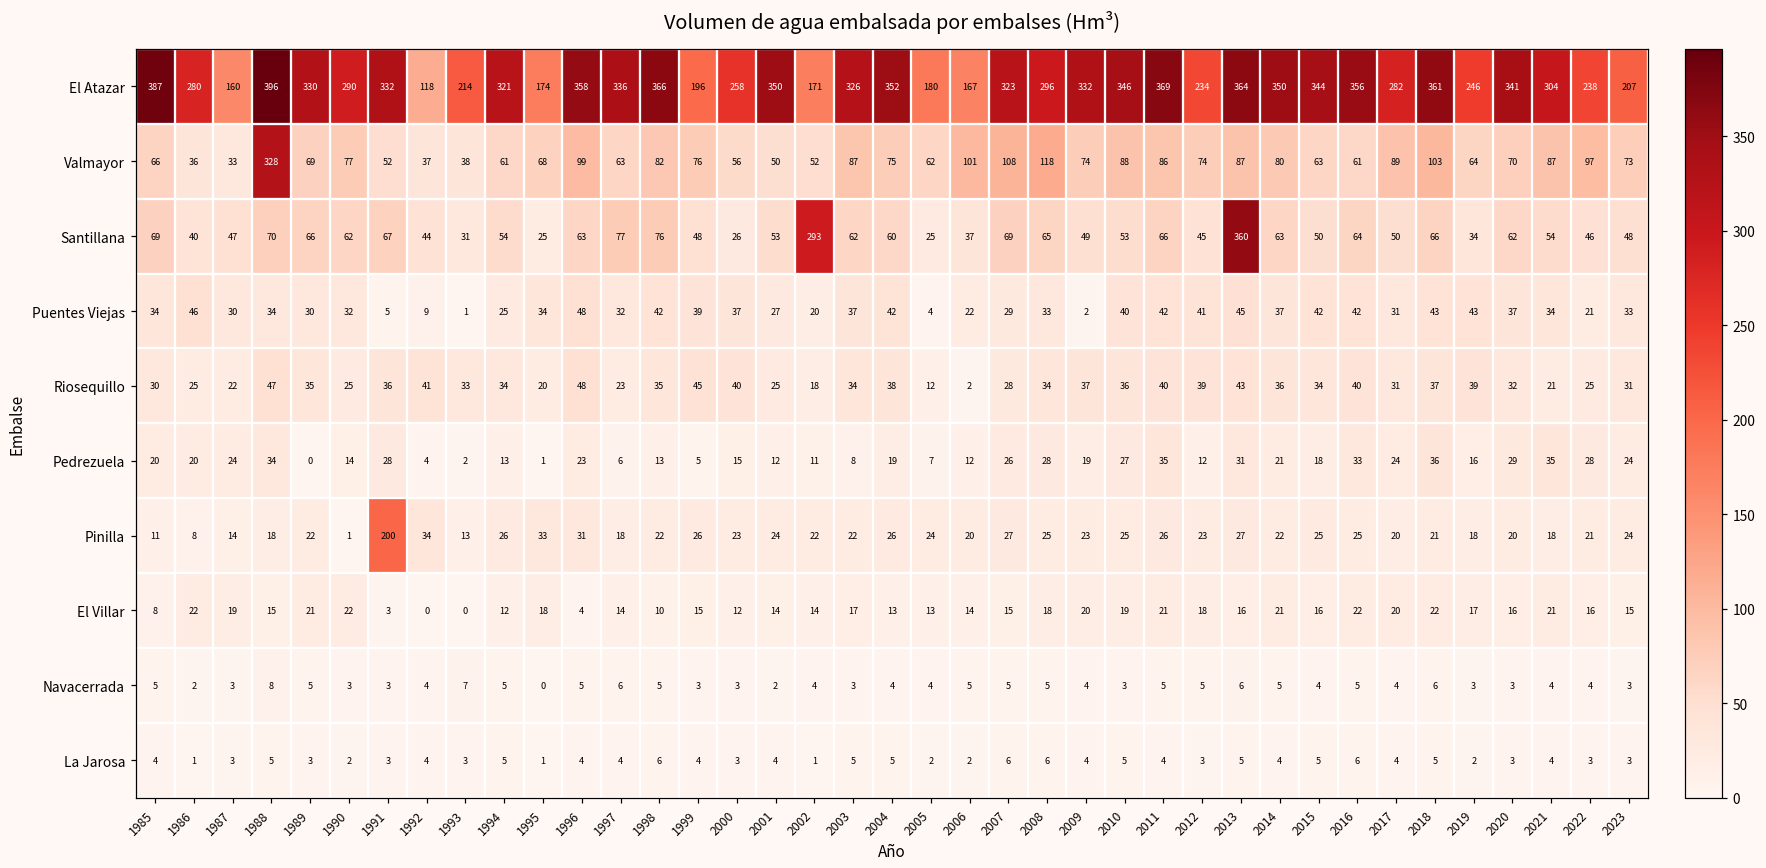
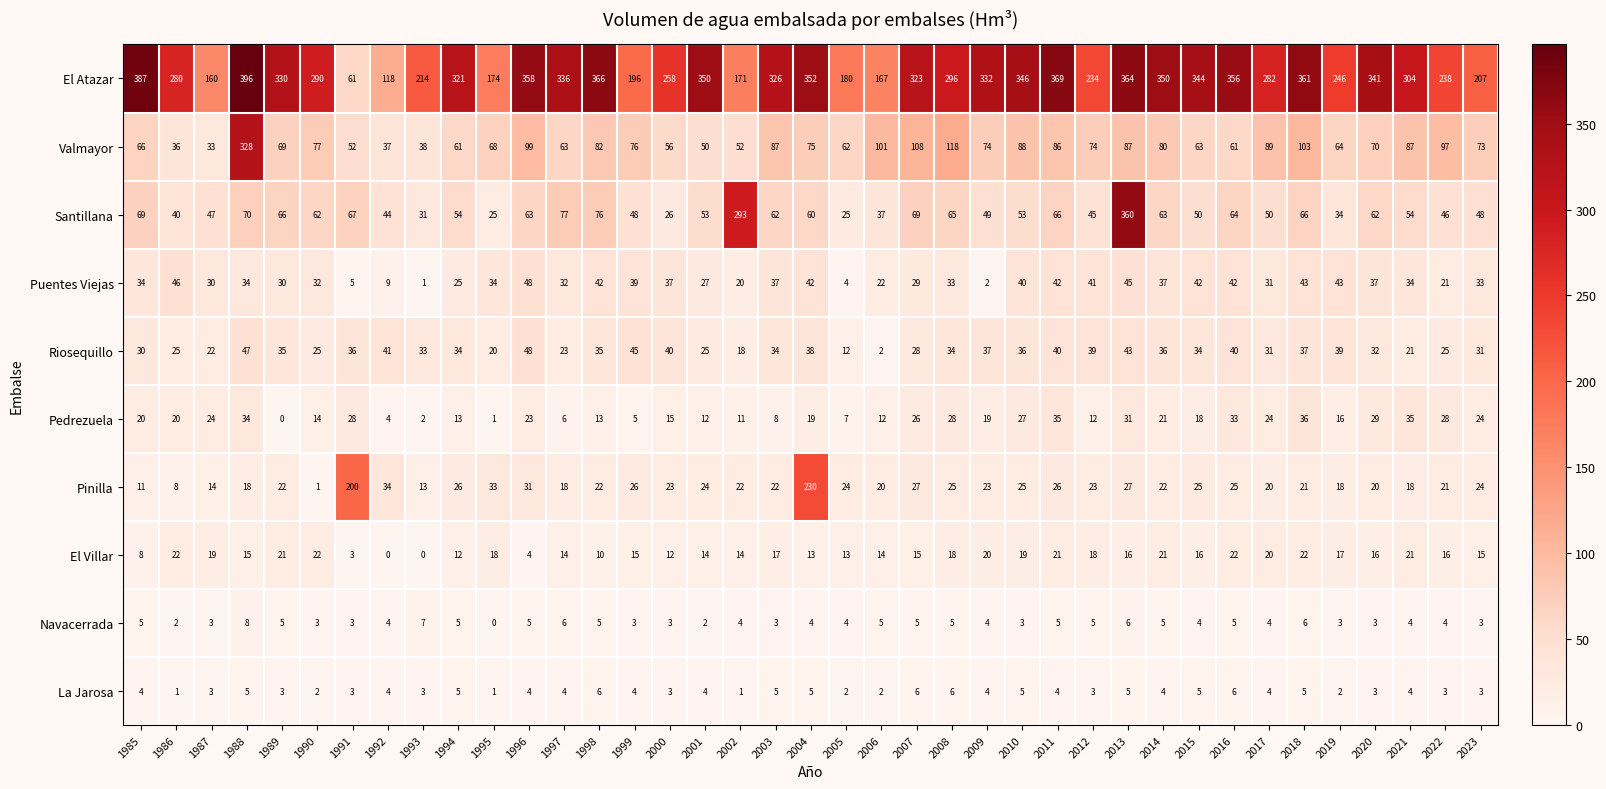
  {
    "El Atazar": {
      "1985": 387,
      "1986": 280,
      "1987": 160,
      "1988": 396,
      "1989": 330,
      "1990": 290,
-     "1991": 332,
+     "1991": 61,
      "1992": 118,
      "1993": 214,
      "1994": 321,
      "1995": 174,
      "1996": 358,
      "1997": 336,
      "1998": 366,
      "1999": 196,
      "2000": 258,
      "2001": 350,
      "2002": 171,
      "2003": 326,
      "2004": 352,
      "2005": 180,
      "2006": 167,
      "2007": 323,
      "2008": 296,
      "2009": 332,
      "2010": 346,
      "2011": 369,
      "2012": 234,
      "2013": 364,
      "2014": 350,
      "2015": 344,
      "2016": 356,
      "2017": 282,
      "2018": 361,
      "2019": 246,
      "2020": 341,
      "2021": 304,
      "2022": 238,
      "2023": 207
    },
    "Pinilla": {
      "1985": 11,
      "1986": 8,
      "1987": 14,
      "1988": 18,
      "1989": 22,
      "1990": 1,
      "1991": 200,
      "1992": 34,
      "1993": 13,
      "1994": 26,
      "1995": 33,
      "1996": 31,
      "1997": 18,
      "1998": 22,
      "1999": 26,
      "2000": 23,
      "2001": 24,
      "2002": 22,
      "2003": 22,
-     "2004": 26,
+     "2004": 230,
      "2005": 24,
      "2006": 20,
      "2007": 27,
      "2008": 25,
      "2009": 23,
      "2010": 25,
      "2011": 26,
      "2012": 23,
      "2013": 27,
      "2014": 22,
      "2015": 25,
      "2016": 25,
      "2017": 20,
      "2018": 21,
      "2019": 18,
      "2020": 20,
      "2021": 18,
      "2022": 21,
      "2023": 24
    }
  }
